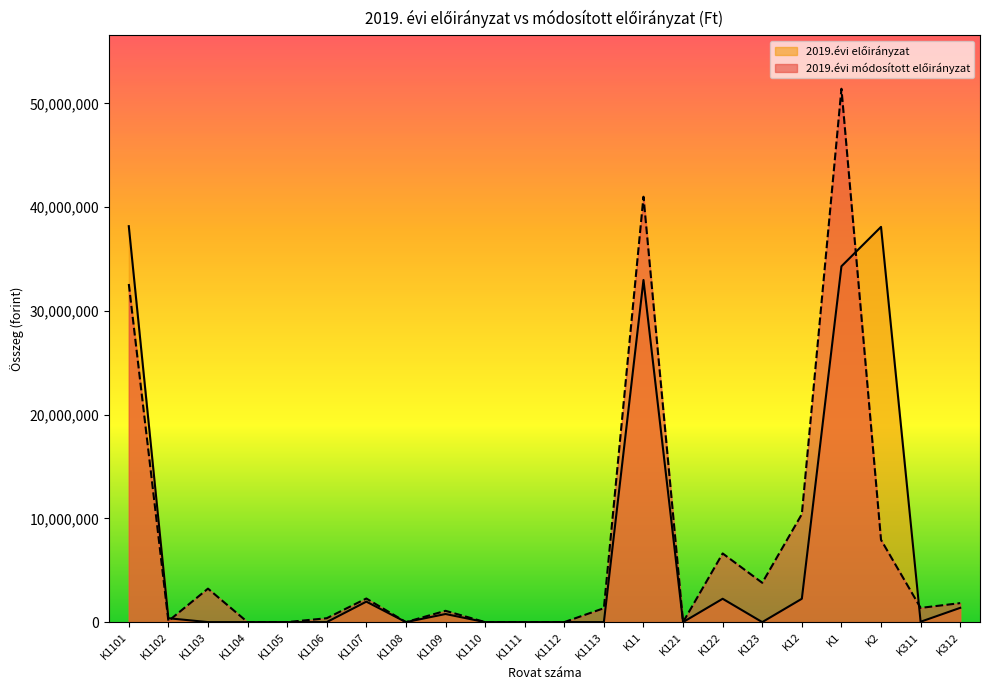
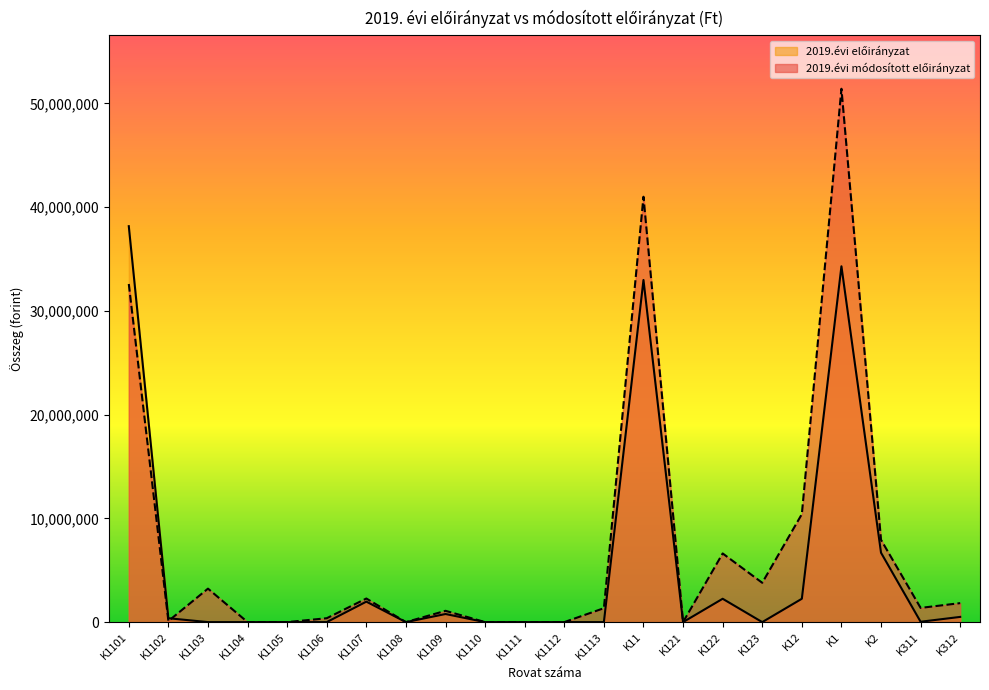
  {
    "2019.évi előirányzat": {
      "K1101": "38,200,000",
      "K1102": "400,000",
      "K1103": "0",
      "K1106": "0",
      "K1107": "2,000,000",
      "K1109": "800,000",
      "K1113": "0",
      "K11": "33,000,000",
      "K122": "2,300,000",
      "K123": "0",
      "K12": "2,300,000",
      "K1": "34,300,000",
-     "K2": "38,100,000",
+     "K2": "6,700,000",
      "K311": "0",
-     "K312": "1,400,000"
+     "K312": "500,000"
    },
    "2019.évi módosított előirányzat": {
      "K1101": "32,600,000",
      "K1102": "100,000",
      "K1103": "3,200,000",
      "K1106": "400,000",
      "K1107": "2,300,000",
      "K1109": "1,100,000",
      "K1113": "1,300,000",
      "K11": "41,000,000",
      "K122": "6,600,000",
      "K123": "3,800,000",
      "K12": "10,400,000",
      "K1": "51,400,000",
      "K2": "7,900,000",
      "K311": "1,400,000",
      "K312": "1,800,000"
    }
  }
